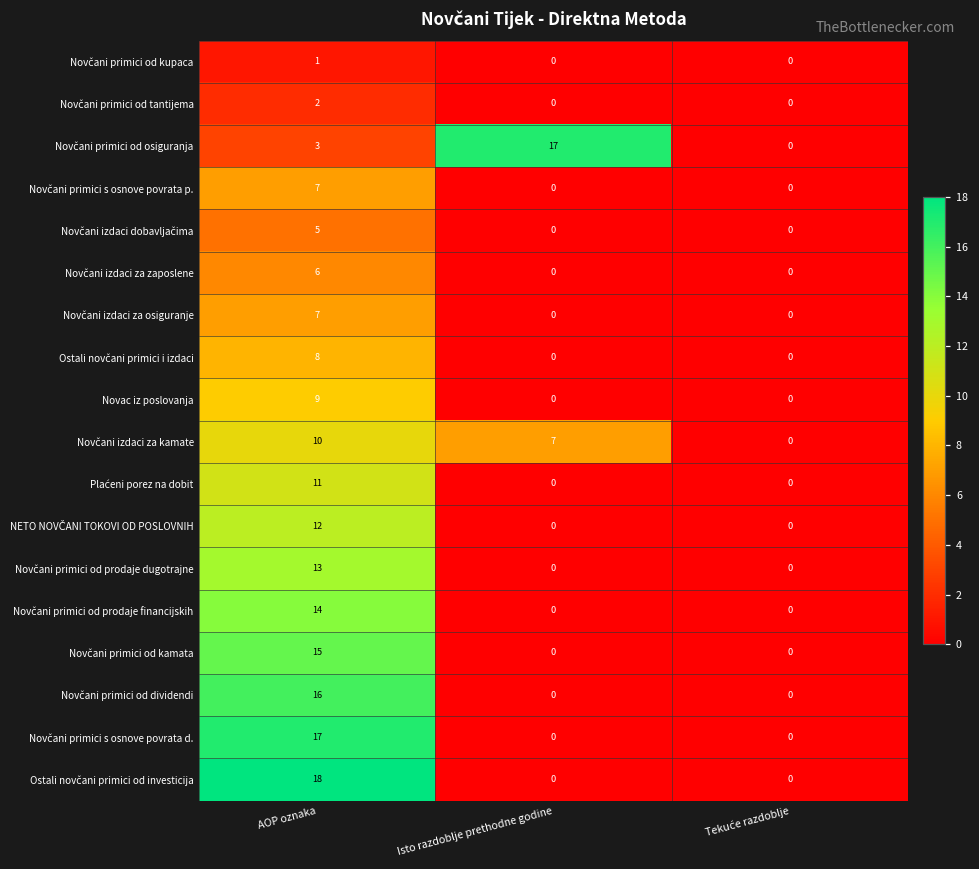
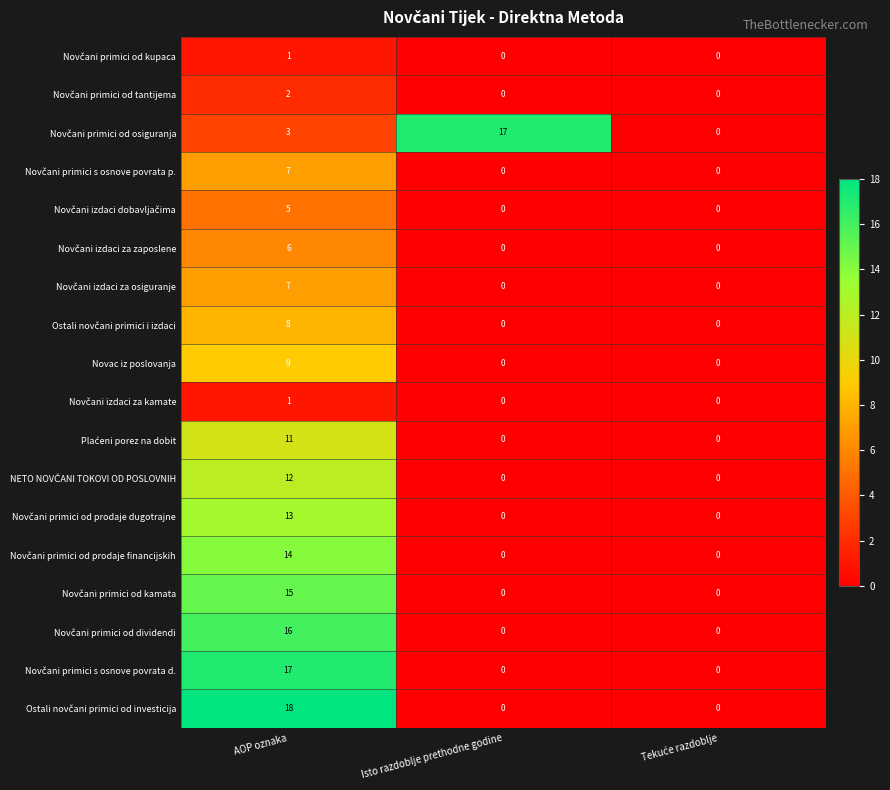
  {
    "Novčani primici od kupaca": {
      "AOP oznaka": 1,
      "Isto razdoblje prethodne godine": 0,
      "Tekuće razdoblje": 0
    },
    "Novčani primici od tantijema": {
      "AOP oznaka": 2,
      "Isto razdoblje prethodne godine": 0,
      "Tekuće razdoblje": 0
    },
    "Novčani primici od osiguranja": {
      "AOP oznaka": 3,
      "Isto razdoblje prethodne godine": 17,
      "Tekuće razdoblje": 0
    },
    "Novčani primici s osnove povrata p.": {
      "AOP oznaka": 7,
      "Isto razdoblje prethodne godine": 0,
      "Tekuće razdoblje": 0
    },
    "Novčani izdaci dobavljačima": {
      "AOP oznaka": 5,
      "Isto razdoblje prethodne godine": 0,
      "Tekuće razdoblje": 0
    },
    "Novčani izdaci za zaposlene": {
      "AOP oznaka": 6,
      "Isto razdoblje prethodne godine": 0,
      "Tekuće razdoblje": 0
    },
    "Novčani izdaci za osiguranje": {
      "AOP oznaka": 7,
      "Isto razdoblje prethodne godine": 0,
      "Tekuće razdoblje": 0
    },
    "Ostali novčani primici i izdaci": {
      "AOP oznaka": 8,
      "Isto razdoblje prethodne godine": 0,
      "Tekuće razdoblje": 0
    },
    "Novac iz poslovanja": {
      "AOP oznaka": 9,
      "Isto razdoblje prethodne godine": 0,
      "Tekuće razdoblje": 0
    },
    "Novčani izdaci za kamate": {
-     "AOP oznaka": 10,
-     "Isto razdoblje prethodne godine": 7,
+     "AOP oznaka": 1,
+     "Isto razdoblje prethodne godine": 0,
      "Tekuće razdoblje": 0
    },
    "Plaćeni porez na dobit": {
      "AOP oznaka": 11,
      "Isto razdoblje prethodne godine": 0,
      "Tekuće razdoblje": 0
    },
    "NETO NOVČANI TOKOVI OD POSLOVNIH": {
      "AOP oznaka": 12,
      "Isto razdoblje prethodne godine": 0,
      "Tekuće razdoblje": 0
    },
    "Novčani primici od prodaje dugotrajne": {
      "AOP oznaka": 13,
      "Isto razdoblje prethodne godine": 0,
      "Tekuće razdoblje": 0
    },
    "Novčani primici od prodaje financijskih": {
      "AOP oznaka": 14,
      "Isto razdoblje prethodne godine": 0,
      "Tekuće razdoblje": 0
    },
    "Novčani primici od kamata": {
      "AOP oznaka": 15,
      "Isto razdoblje prethodne godine": 0,
      "Tekuće razdoblje": 0
    },
    "Novčani primici od dividendi": {
      "AOP oznaka": 16,
      "Isto razdoblje prethodne godine": 0,
      "Tekuće razdoblje": 0
    },
    "Novčani primici s osnove povrata d.": {
      "AOP oznaka": 17,
      "Isto razdoblje prethodne godine": 0,
      "Tekuće razdoblje": 0
    },
    "Ostali novčani primici od investicija": {
      "AOP oznaka": 18,
      "Isto razdoblje prethodne godine": 0,
      "Tekuće razdoblje": 0
    }
  }
